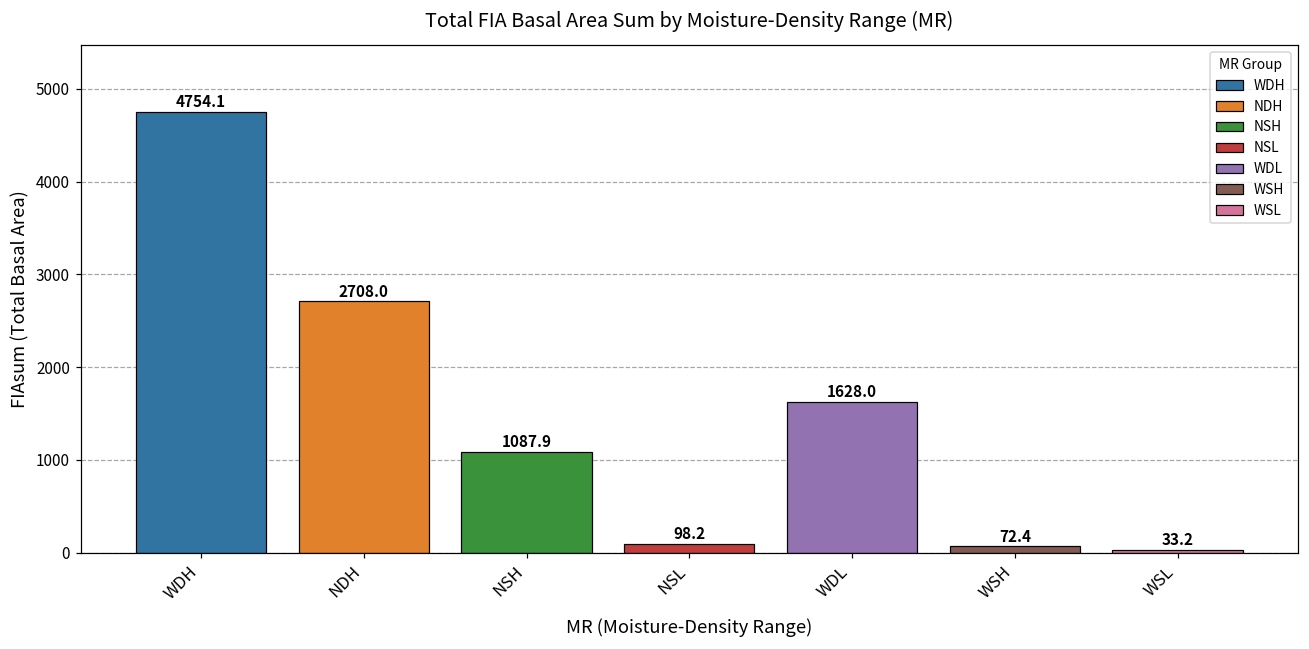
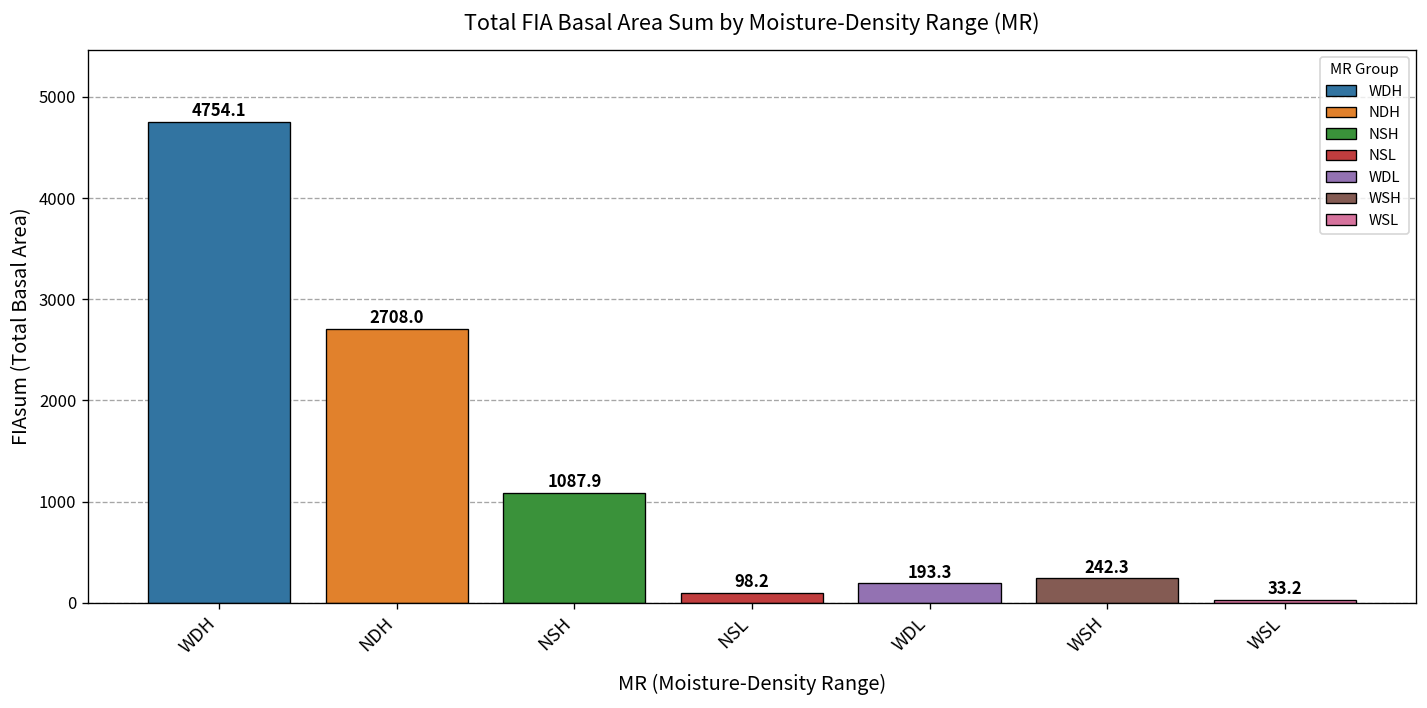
  {
    "WDH": 4754.1,
    "NDH": 2708.0,
    "NSH": 1087.9,
    "NSL": 98.2,
-   "WDL": 1628.0,
-   "WSH": 72.4,
+   "WDL": 193.3,
+   "WSH": 242.3,
    "WSL": 33.2
  }
